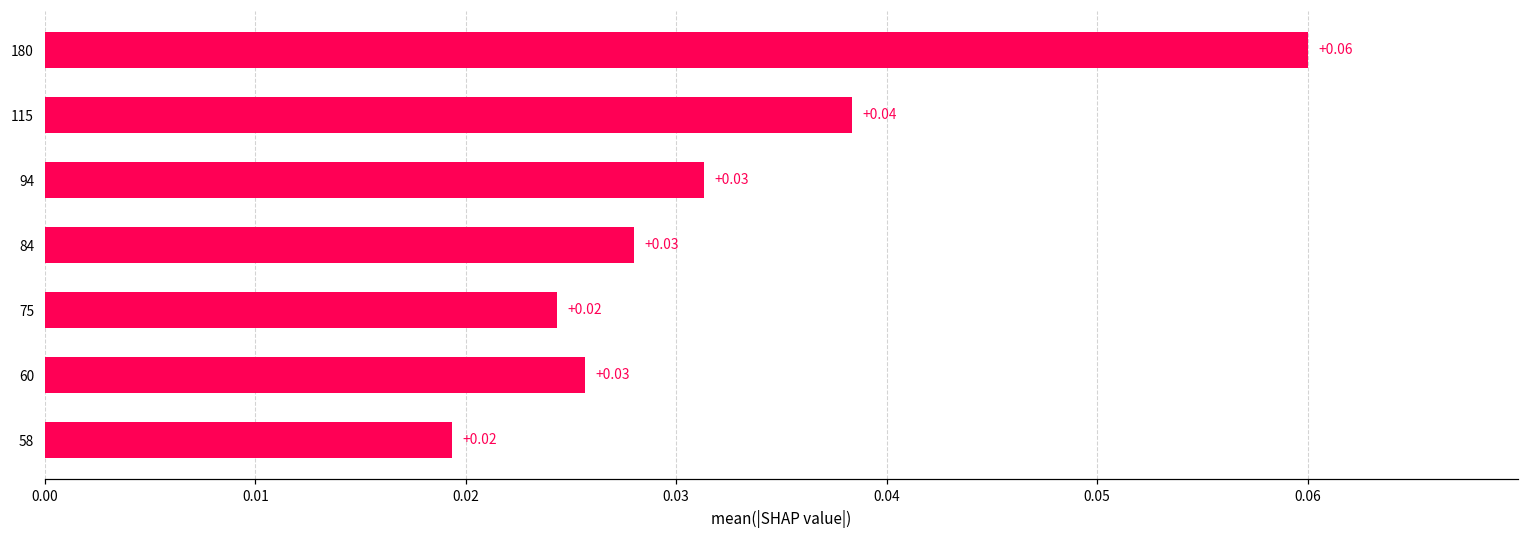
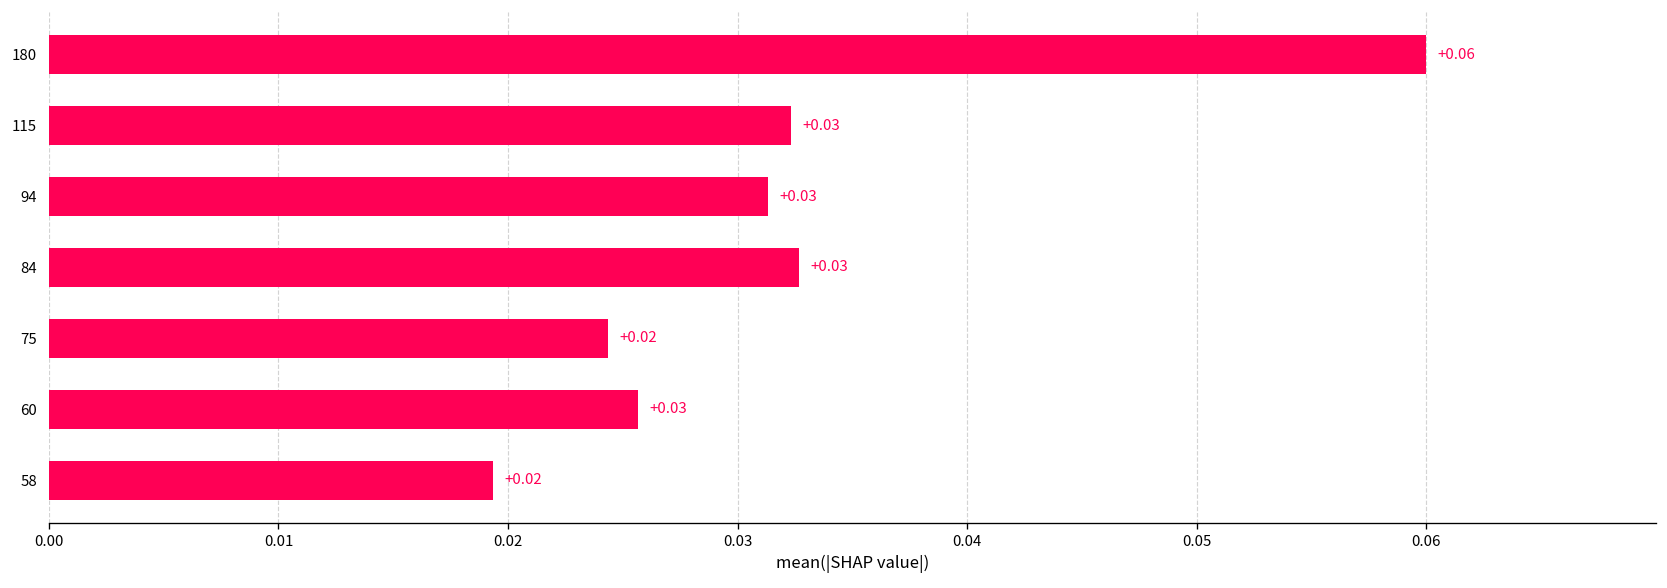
  {
    "180": "+0.06",
-   "115": "+0.04",
+   "115": "+0.03",
    "94": "+0.03",
-   "84": "0.0280",
+   "84": "0.0327",
    "75": "+0.02",
    "60": "+0.03",
    "58": "+0.02"
  }
